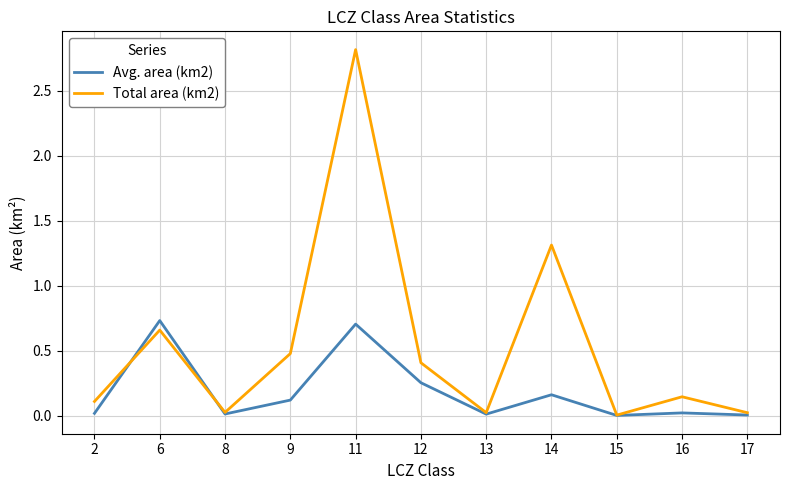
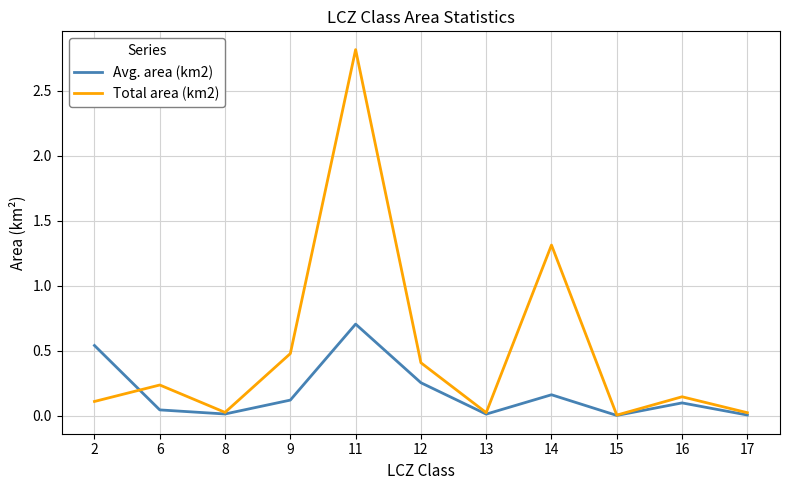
  {
    "Avg. area (km2)": {
-     "2": 0.02,
-     "6": 0.73,
+     "2": 0.54,
+     "6": 0.04,
      "9": 0.12,
      "11": 0.70,
      "12": 0.25,
      "14": 0.16,
-     "16": 0.02
+     "16": 0.10
    },
    "Total area (km2)": {
      "2": 0.11,
-     "6": 0.66,
+     "6": 0.24,
      "9": 0.48,
      "11": 2.82,
      "12": 0.41,
      "14": 1.31,
      "16": 0.14
    }
  }
